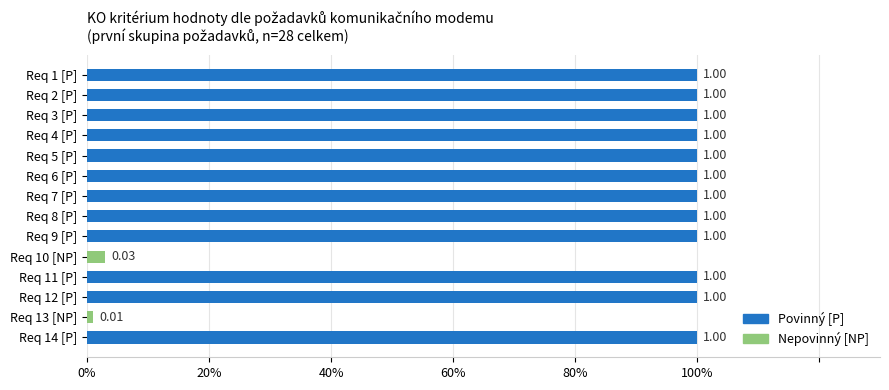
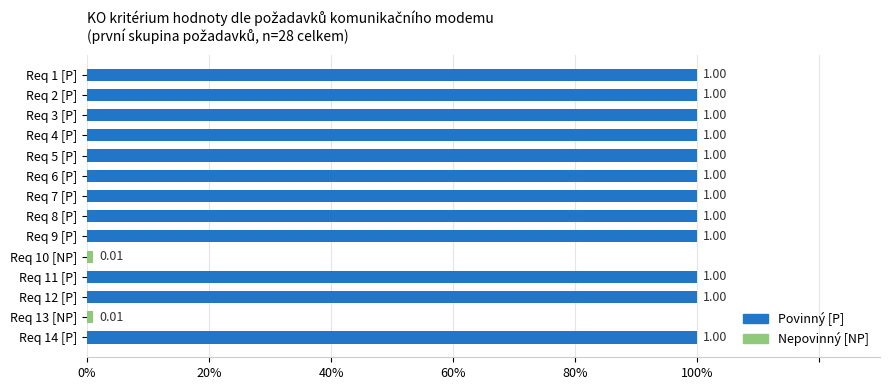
  {
    "Req 1 [P]": 1.00,
    "Req 2 [P]": 1.00,
    "Req 3 [P]": 1.00,
    "Req 4 [P]": 1.00,
    "Req 5 [P]": 1.00,
    "Req 6 [P]": 1.00,
    "Req 7 [P]": 1.00,
    "Req 8 [P]": 1.00,
    "Req 9 [P]": 1.00,
-   "Req 10 [NP]": 0.03,
+   "Req 10 [NP]": 0.01,
    "Req 11 [P]": 1.00,
    "Req 12 [P]": 1.00,
    "Req 13 [NP]": 0.01,
    "Req 14 [P]": 1.00
  }
